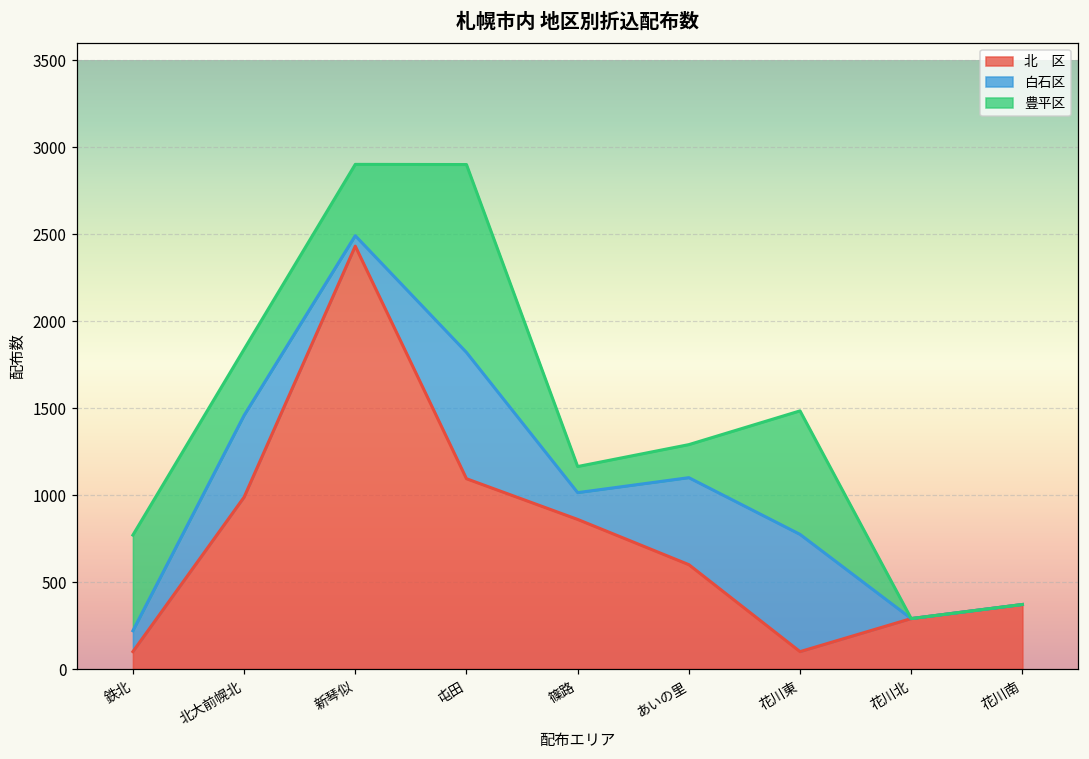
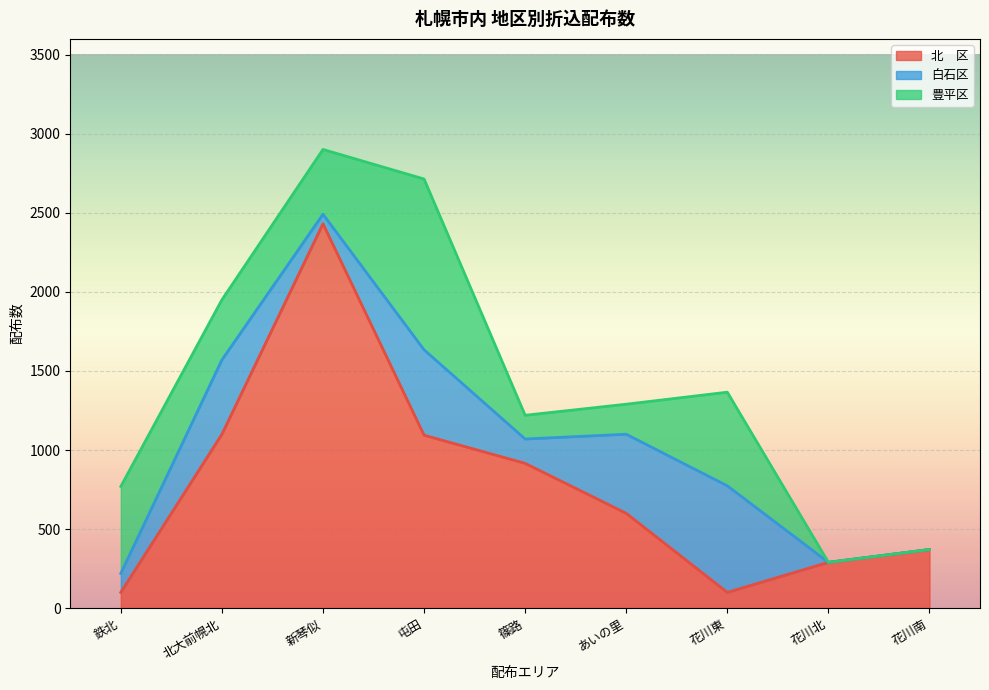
  {
    "北 区": {
      "鉄北": 100,
-     "北大前幌北": 990,
+     "北大前幌北": 1100,
      "新琴似": 2430,
      "屯田": 1090,
-     "篠路": 860,
+     "篠路": 920,
      "あいの里": 600,
      "花川東": 100
    },
    "白石区": {
      "鉄北": 120,
      "北大前幌北": 470,
      "新琴似": 60,
-     "屯田": 730,
+     "屯田": 540,
      "篠路": 150,
      "あいの里": 500,
      "花川東": 670
    },
    "豊平区": {
      "鉄北": 550,
      "北大前幌北": 380,
      "新琴似": 410,
      "屯田": 1080,
      "篠路": 150,
      "あいの里": 190,
-     "花川東": 710
+     "花川東": 590
    }
  }
